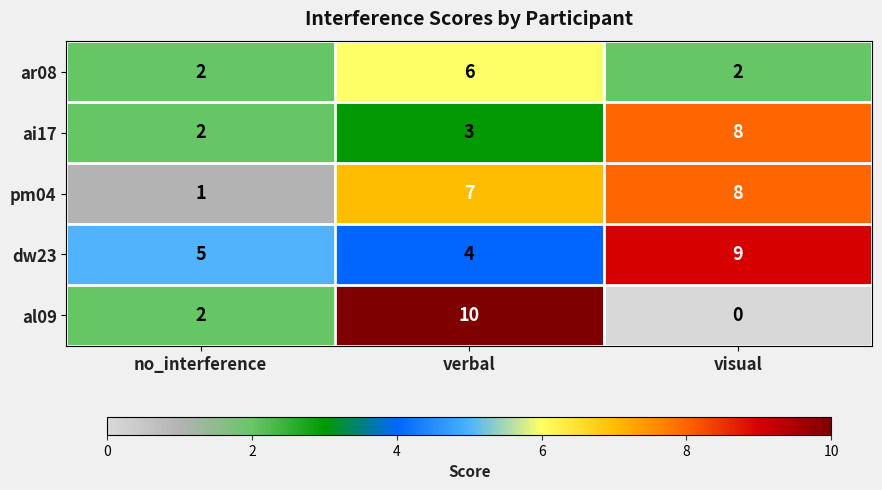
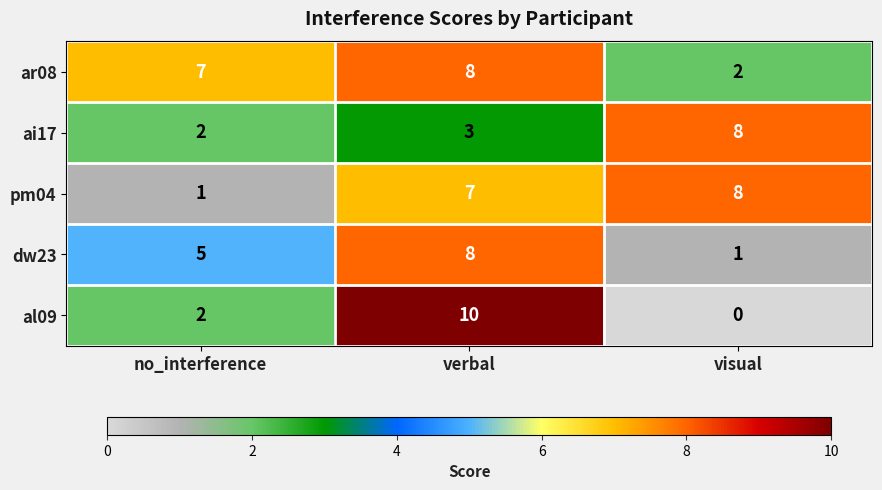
  {
    "ar08": {
-     "no_interference": 2,
-     "verbal": 6,
+     "no_interference": 7,
+     "verbal": 8,
      "visual": 2
    },
    "ai17": {
      "no_interference": 2,
      "verbal": 3,
      "visual": 8
    },
    "pm04": {
      "no_interference": 1,
      "verbal": 7,
      "visual": 8
    },
    "dw23": {
      "no_interference": 5,
-     "verbal": 4,
-     "visual": 9
+     "verbal": 8,
+     "visual": 1
    },
    "al09": {
      "no_interference": 2,
      "verbal": 10,
      "visual": 0
    }
  }
